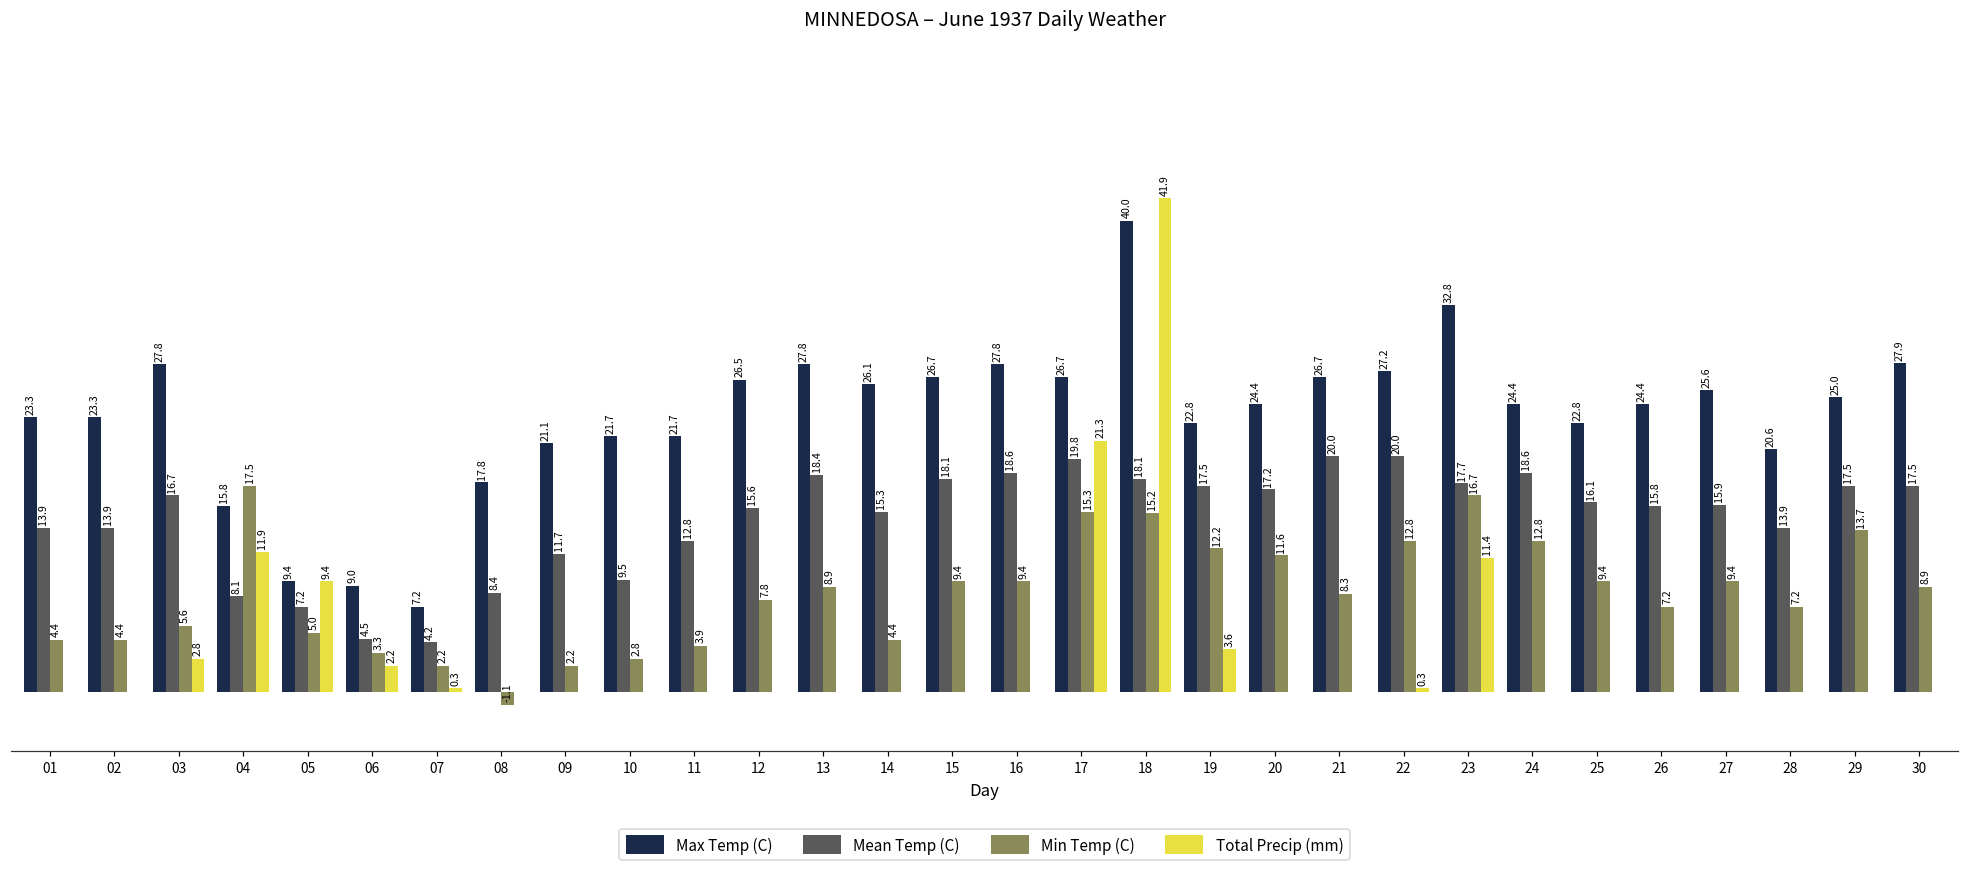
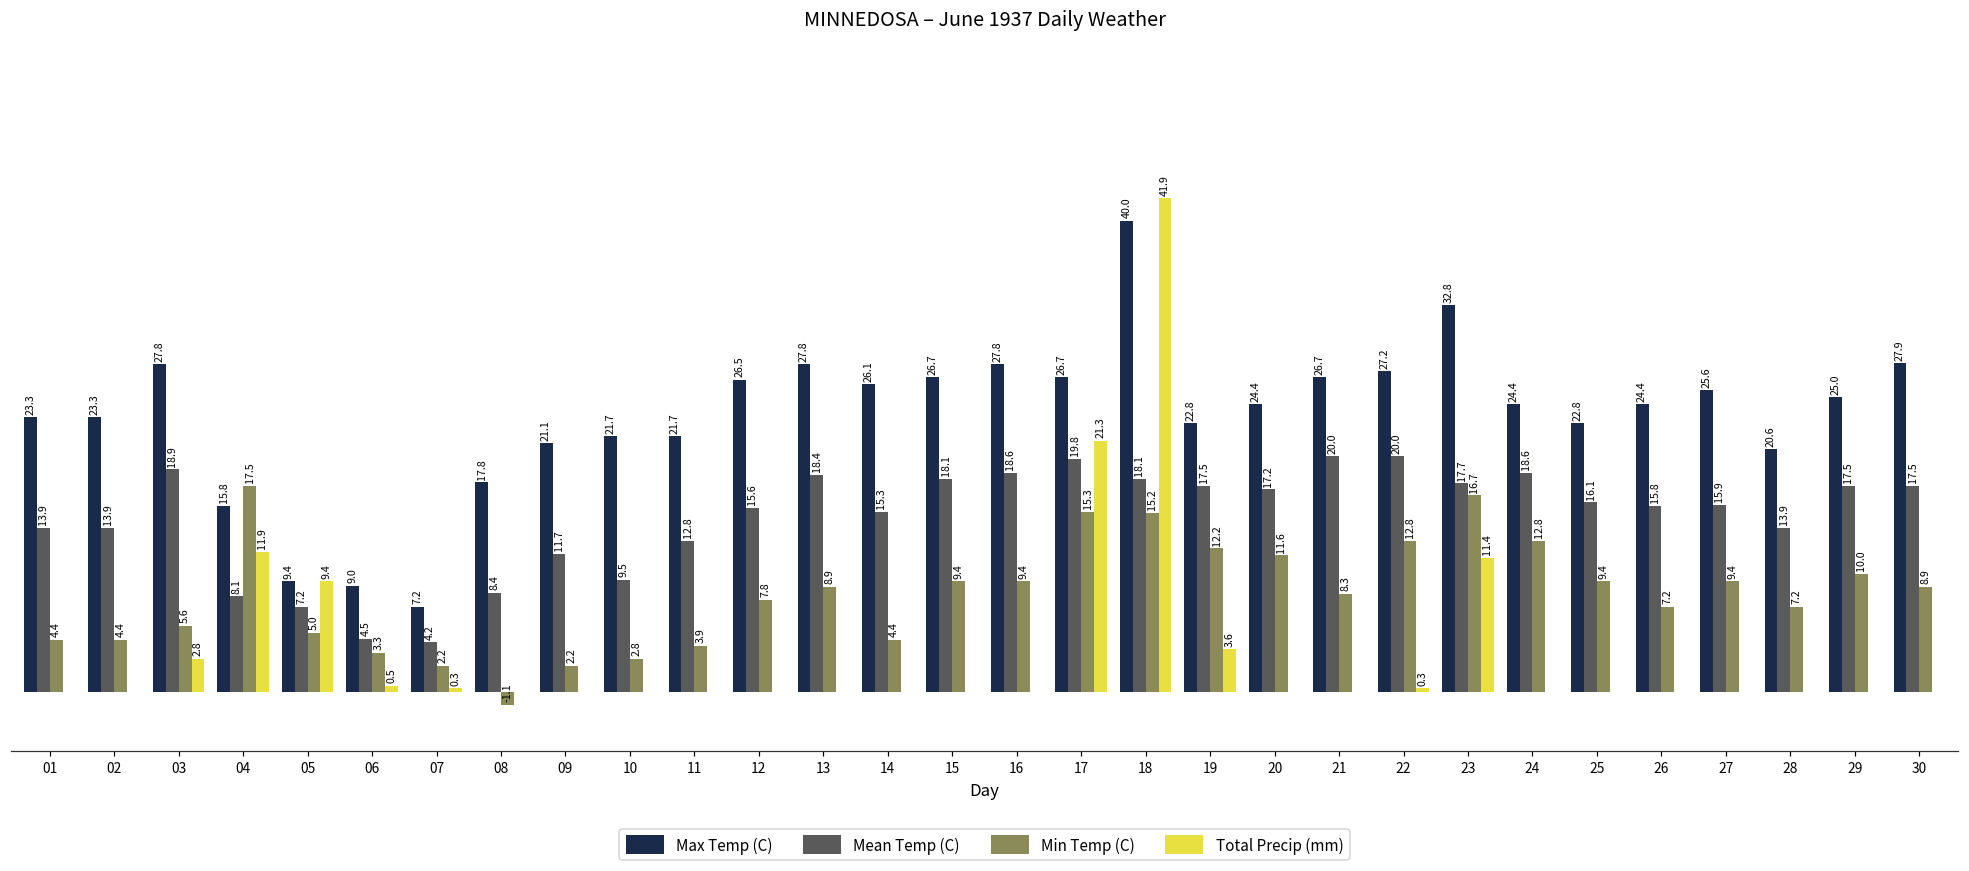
  {
    "Max Temp (C)": {
      "01": 23.3,
      "02": 23.3,
      "03": 27.8,
      "04": 15.8,
      "05": 9.4,
      "06": 9.0,
      "07": 7.2,
      "08": 17.8,
      "09": 21.1,
      "10": 21.7,
      "11": 21.7,
      "12": 26.5,
      "13": 27.8,
      "14": 26.1,
      "15": 26.7,
      "16": 27.8,
      "17": 26.7,
      "18": 40.0,
      "19": 22.8,
      "20": 24.4,
      "21": 26.7,
      "22": 27.2,
      "23": 32.8,
      "24": 24.4,
      "25": 22.8,
      "26": 24.4,
      "27": 25.6,
      "28": 20.6,
      "29": 25.0,
      "30": 27.9
    },
    "Mean Temp (C)": {
      "01": 13.9,
      "02": 13.9,
-     "03": 16.7,
+     "03": 18.9,
      "04": 8.1,
      "05": 7.2,
      "06": 4.5,
      "07": 4.2,
      "08": 8.4,
      "09": 11.7,
      "10": 9.5,
      "11": 12.8,
      "12": 15.6,
      "13": 18.4,
      "14": 15.3,
      "15": 18.1,
      "16": 18.6,
      "17": 19.8,
      "18": 18.1,
      "19": 17.5,
      "20": 17.2,
      "21": 20.0,
      "22": 20.0,
      "23": 17.7,
      "24": 18.6,
      "25": 16.1,
      "26": 15.8,
      "27": 15.9,
      "28": 13.9,
      "29": 17.5,
      "30": 17.5
    },
    "Min Temp (C)": {
      "01": 4.4,
      "02": 4.4,
      "03": 5.6,
      "04": 17.5,
      "05": 5.0,
      "06": 3.3,
      "07": 2.2,
      "08": -1.1,
      "09": 2.2,
      "10": 2.8,
      "11": 3.9,
      "12": 7.8,
      "13": 8.9,
      "14": 4.4,
      "15": 9.4,
      "16": 9.4,
      "17": 15.3,
      "18": 15.2,
      "19": 12.2,
      "20": 11.6,
      "21": 8.3,
      "22": 12.8,
      "23": 16.7,
      "24": 12.8,
      "25": 9.4,
      "26": 7.2,
      "27": 9.4,
      "28": 7.2,
-     "29": 13.7,
+     "29": 10.0,
      "30": 8.9
    },
    "Total Precip (mm)": {
      "03": 2.8,
      "04": 11.9,
      "05": 9.4,
-     "06": 2.2,
+     "06": 0.5,
      "07": 0.3,
      "17": 21.3,
      "18": 41.9,
      "19": 3.6,
      "22": 0.3,
      "23": 11.4
    }
  }
